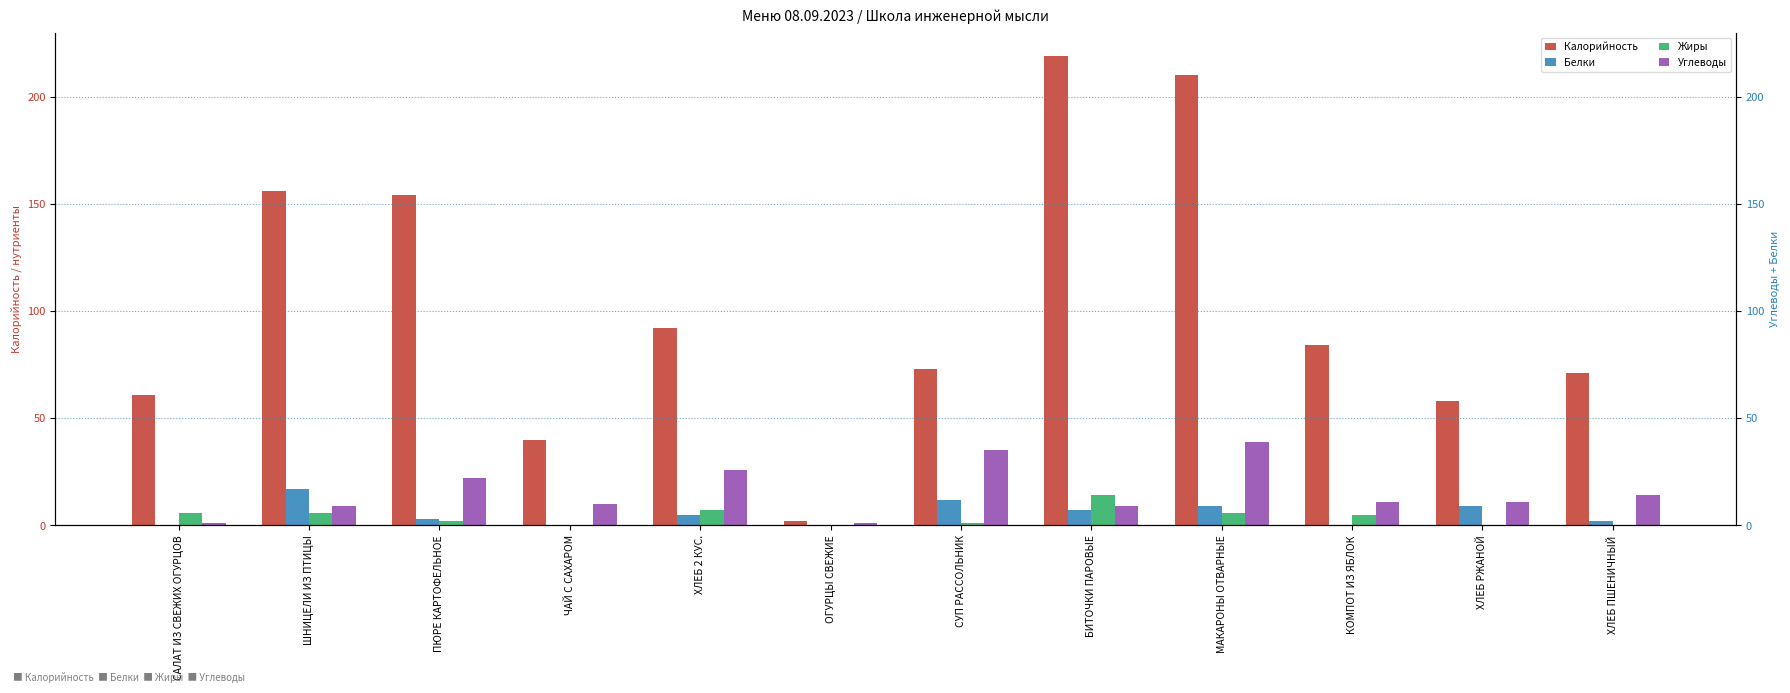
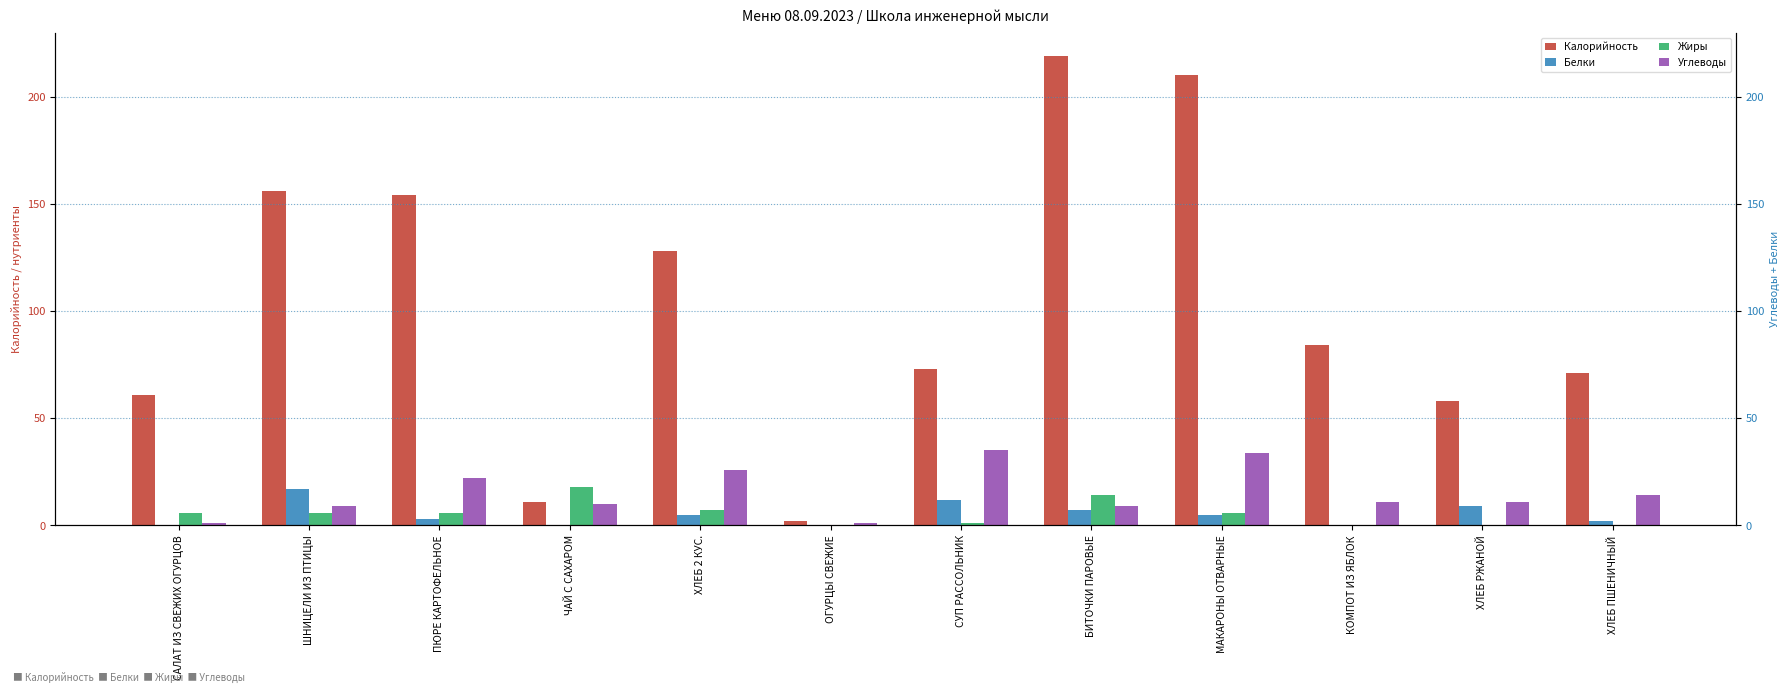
  {
    "Калорийность": {
      "САЛАТ ИЗ СВЕЖИХ ОГУРЦОВ": 61,
      "ШНИЦЕЛИ ИЗ ПТИЦЫ": 156,
      "ПЮРЕ КАРТОФЕЛЬНОЕ": 154,
-     "ЧАЙ С САХАРОМ": 40,
-     "ХЛЕБ 2 КУС.": 92,
+     "ЧАЙ С САХАРОМ": 11,
+     "ХЛЕБ 2 КУС.": 128,
      "ОГУРЦЫ СВЕЖИЕ": 2,
      "СУП РАССОЛЬНИК": 73,
      "БИТОЧКИ ПАРОВЫЕ": 219,
      "МАКАРОНЫ ОТВАРНЫЕ": 210,
      "КОМПОТ ИЗ ЯБЛОК": 84,
      "ХЛЕБ РЖАНОЙ": 58,
      "ХЛЕБ ПШЕНИЧНЫЙ": 71
    },
    "Белки": {
      "САЛАТ ИЗ СВЕЖИХ ОГУРЦОВ": 0,
      "ШНИЦЕЛИ ИЗ ПТИЦЫ": 17,
      "ПЮРЕ КАРТОФЕЛЬНОЕ": 3,
      "ЧАЙ С САХАРОМ": 0,
      "ХЛЕБ 2 КУС.": 5,
      "ОГУРЦЫ СВЕЖИЕ": 0,
      "СУП РАССОЛЬНИК": 12,
      "БИТОЧКИ ПАРОВЫЕ": 7,
-     "МАКАРОНЫ ОТВАРНЫЕ": 9,
+     "МАКАРОНЫ ОТВАРНЫЕ": 5,
      "КОМПОТ ИЗ ЯБЛОК": 0,
      "ХЛЕБ РЖАНОЙ": 9,
      "ХЛЕБ ПШЕНИЧНЫЙ": 2
    },
    "Жиры": {
      "САЛАТ ИЗ СВЕЖИХ ОГУРЦОВ": 6,
      "ШНИЦЕЛИ ИЗ ПТИЦЫ": 6,
-     "ПЮРЕ КАРТОФЕЛЬНОЕ": 2,
-     "ЧАЙ С САХАРОМ": 0,
+     "ПЮРЕ КАРТОФЕЛЬНОЕ": 6,
+     "ЧАЙ С САХАРОМ": 18,
      "ХЛЕБ 2 КУС.": 7,
      "ОГУРЦЫ СВЕЖИЕ": 0,
      "БИТОЧКИ ПАРОВЫЕ": 14,
      "МАКАРОНЫ ОТВАРНЫЕ": 6,
-     "КОМПОТ ИЗ ЯБЛОК": 5,
+     "КОМПОТ ИЗ ЯБЛОК": 0,
      "ХЛЕБ РЖАНОЙ": 0,
      "ХЛЕБ ПШЕНИЧНЫЙ": 0
    },
    "Углеводы": {
      "ШНИЦЕЛИ ИЗ ПТИЦЫ": 9,
      "ПЮРЕ КАРТОФЕЛЬНОЕ": 22,
      "ЧАЙ С САХАРОМ": 10,
      "ХЛЕБ 2 КУС.": 26,
      "СУП РАССОЛЬНИК": 35,
      "БИТОЧКИ ПАРОВЫЕ": 9,
-     "МАКАРОНЫ ОТВАРНЫЕ": 39,
+     "МАКАРОНЫ ОТВАРНЫЕ": 34,
      "КОМПОТ ИЗ ЯБЛОК": 11,
      "ХЛЕБ РЖАНОЙ": 11,
      "ХЛЕБ ПШЕНИЧНЫЙ": 14
    }
  }
